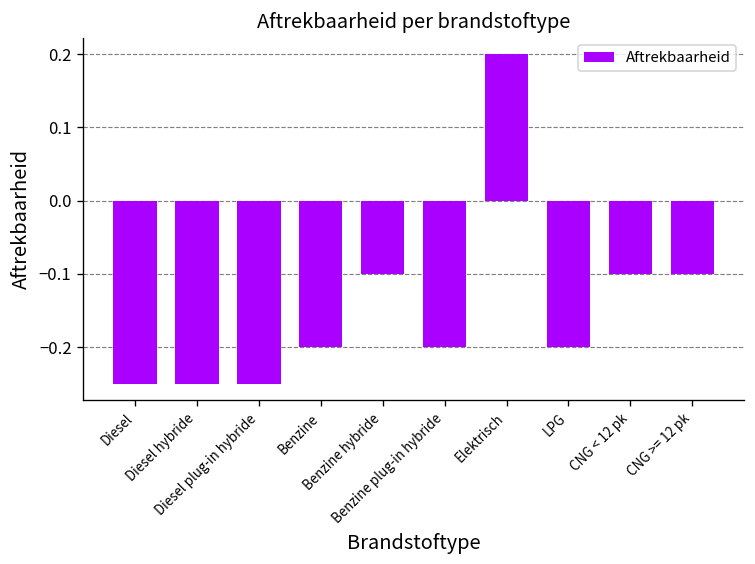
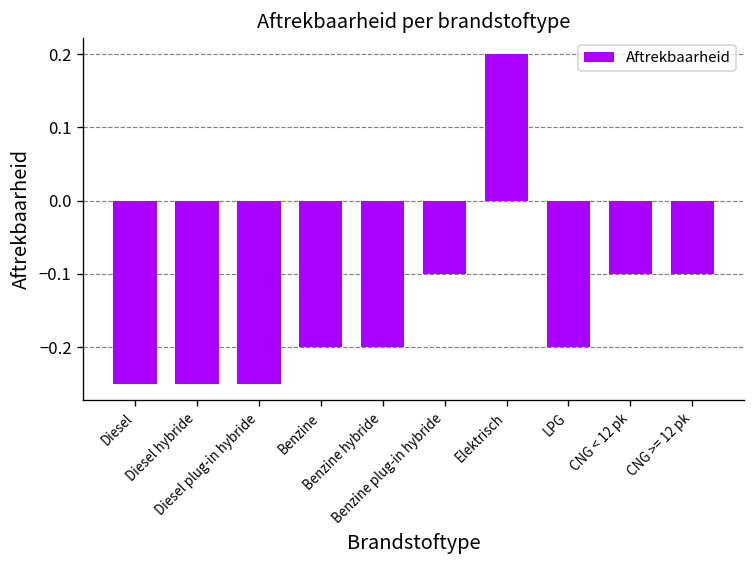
  {
    "Diesel": -0.25,
    "Diesel hybride": -0.25,
    "Diesel plug-in hybride": -0.25,
    "Benzine": -0.20,
-   "Benzine hybride": -0.10,
-   "Benzine plug-in hybride": -0.20,
+   "Benzine hybride": -0.20,
+   "Benzine plug-in hybride": -0.10,
    "Elektrisch": 0.20,
    "LPG": -0.20,
    "CNG < 12 pk": -0.10,
    "CNG >= 12 pk": -0.10
  }
